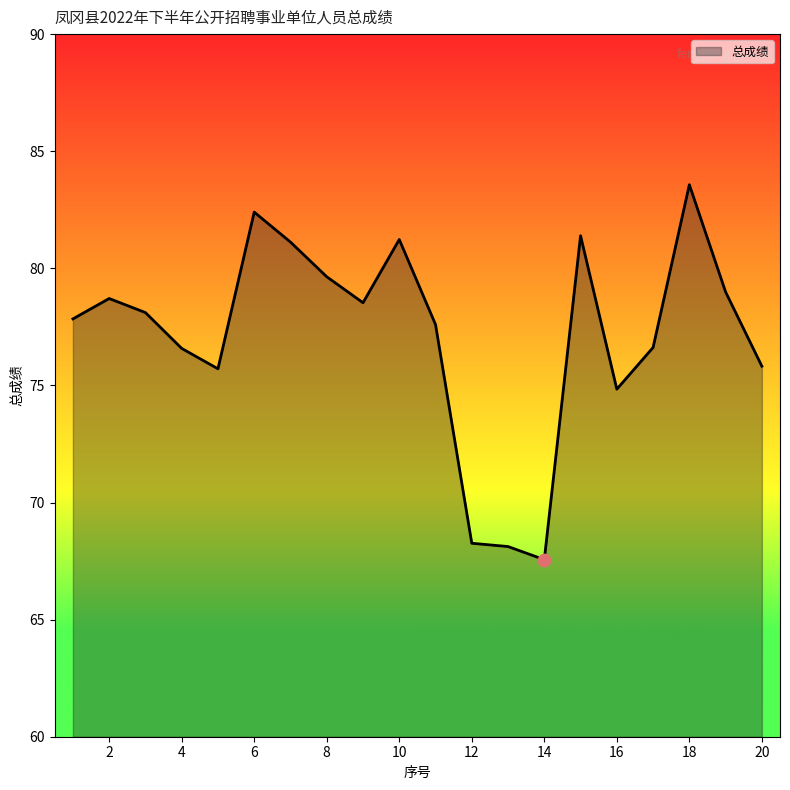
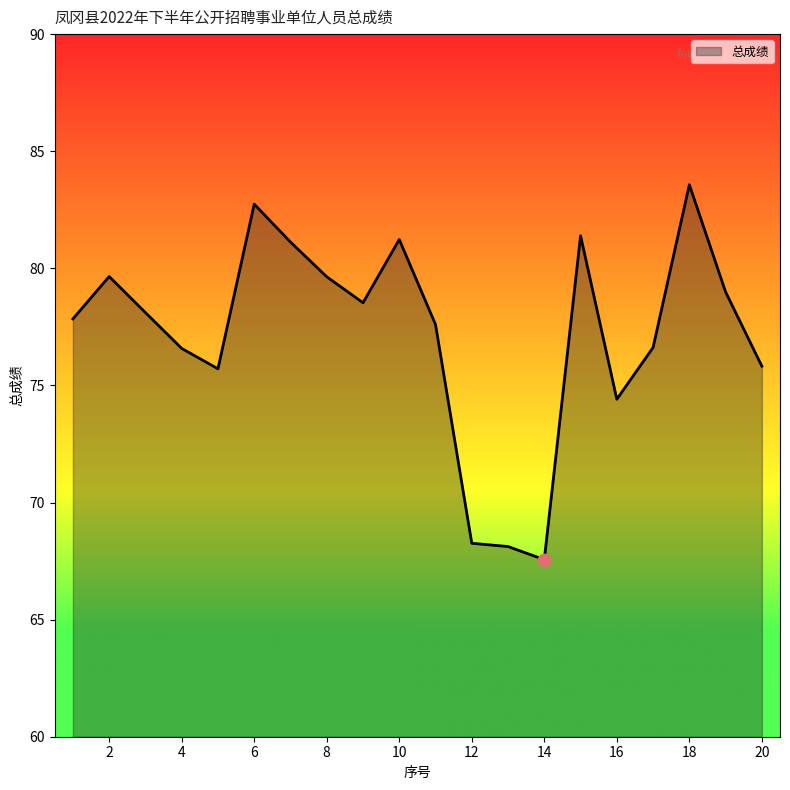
  {
    "总成绩": {
-     "2": 78.7,
+     "2": 79.7,
      "4": 76.6,
-     "6": 82.4,
+     "6": 82.7,
      "8": 79.6,
      "10": 81.2,
      "12": 68.3,
-     "16": 74.8,
+     "16": 74.4,
      "18": 83.6,
      "20": 75.8
    }
  }
